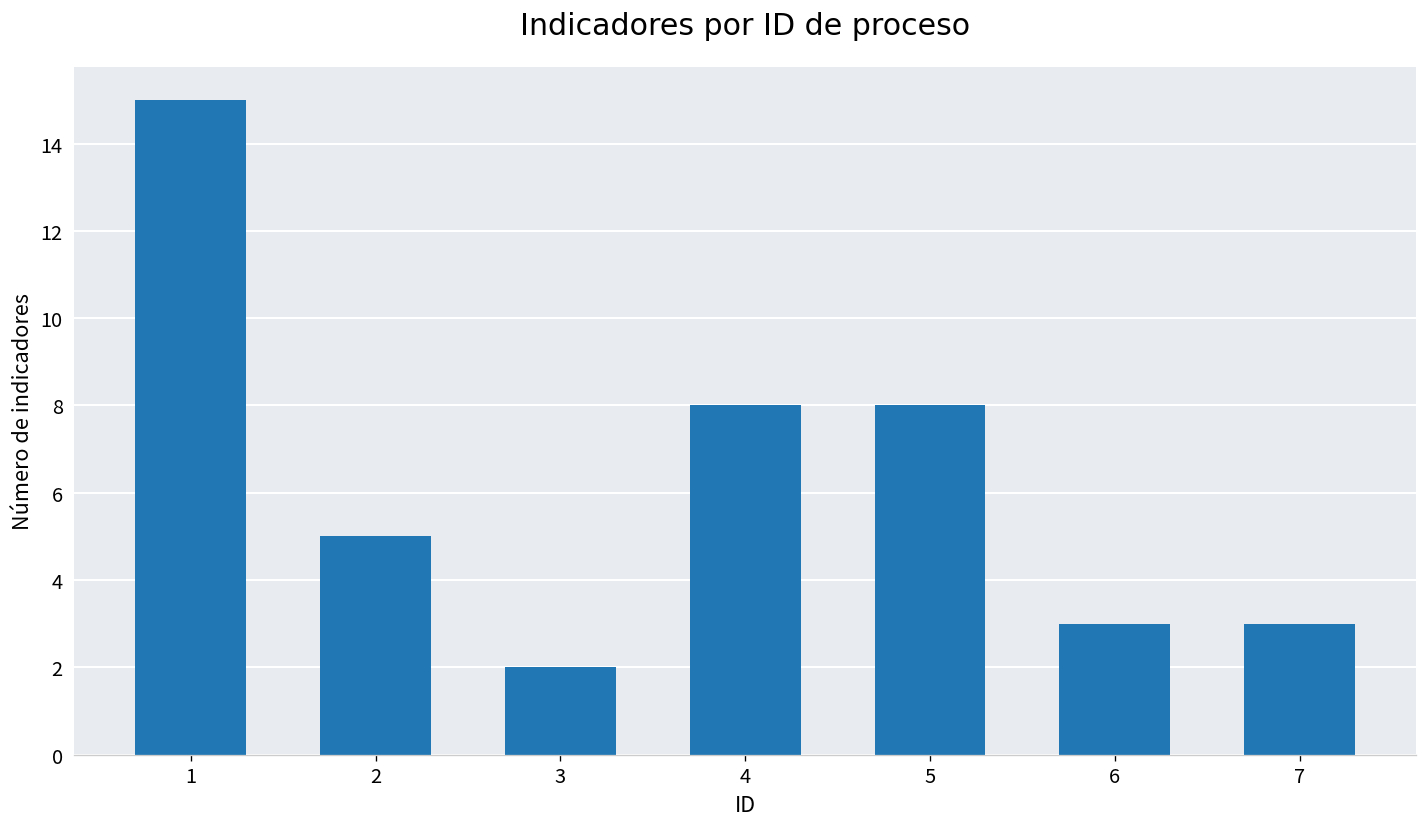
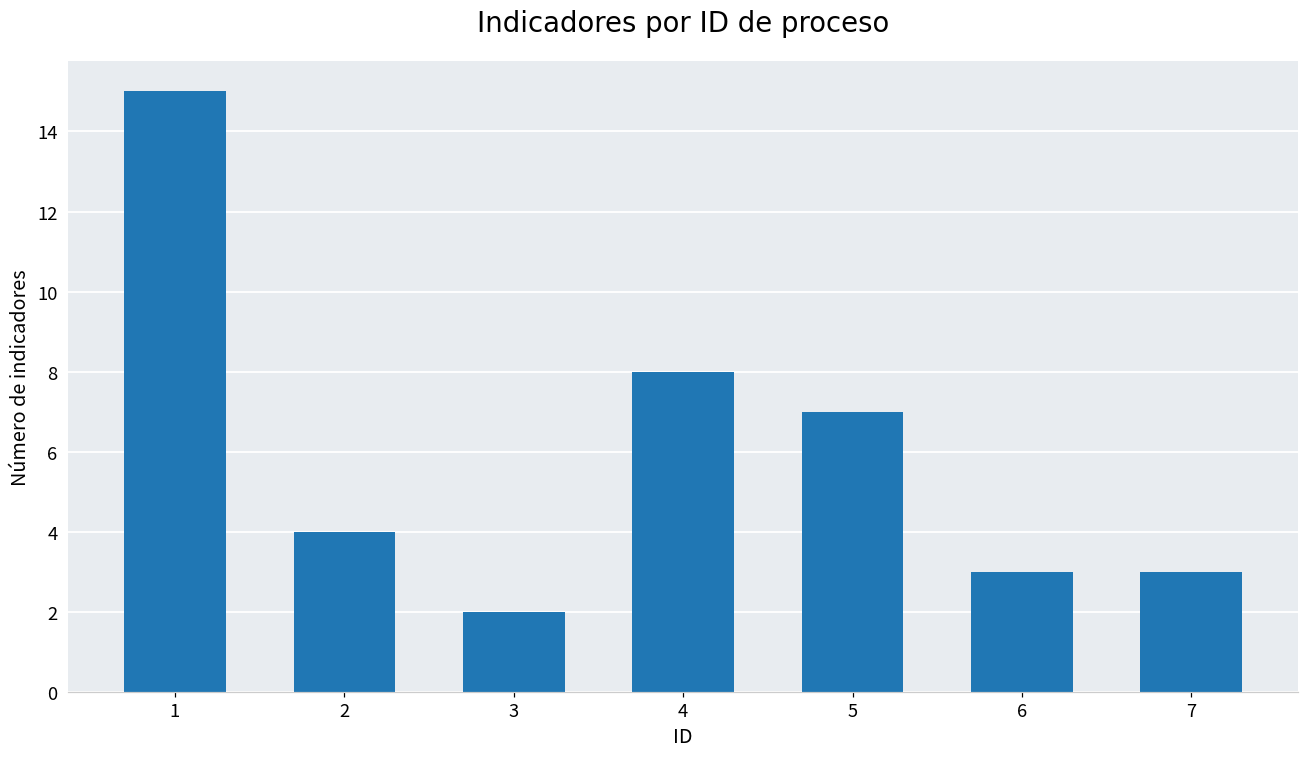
  {
    "1": 15,
-   "2": 5,
+   "2": 4,
    "3": 2,
    "4": 8,
-   "5": 8,
+   "5": 7,
    "6": 3,
    "7": 3
  }
